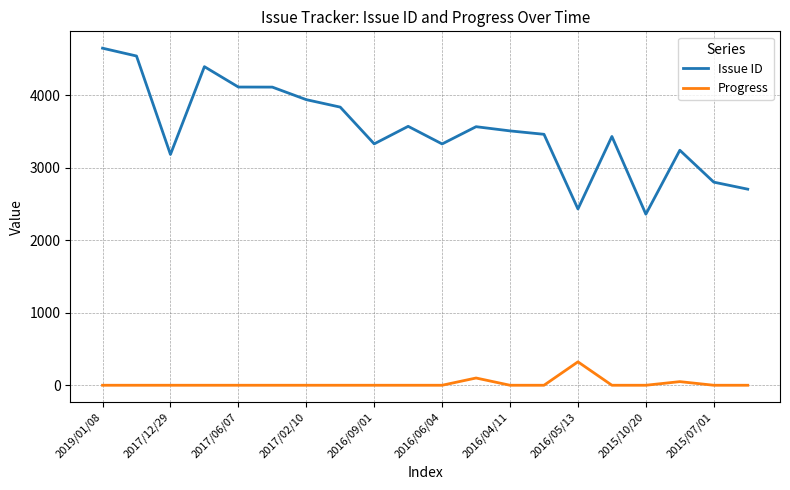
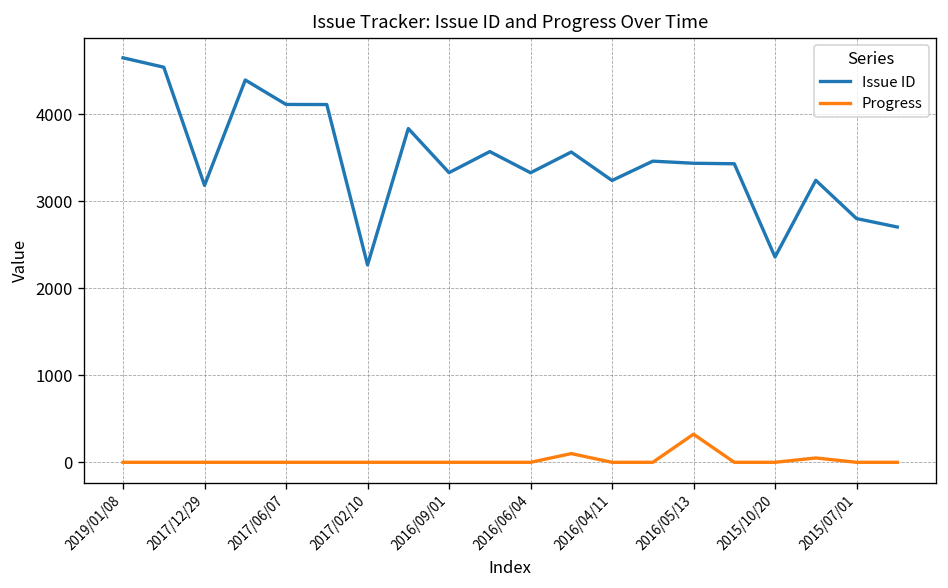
  {
    "Issue ID": {
      "2019/01/08": 4700,
      "2017/12/29": 3200,
-     "2017/02/10": 3900,
+     "2017/02/10": 2300,
      "2016/09/01": 3300,
      "2016/06/04": 3300,
-     "2016/04/11": 3500,
-     "2016/05/13": 2400,
+     "2016/04/11": 3200,
+     "2016/05/13": 3400,
      "2015/10/20": 2400
    },
    "Progress": {
      "2019/01/08": 0,
      "2017/12/29": 0,
      "2017/02/10": 0,
      "2016/09/01": 0,
      "2016/06/04": 0,
      "2016/04/11": 0,
      "2016/05/13": 300,
      "2015/10/20": 0
    }
  }
